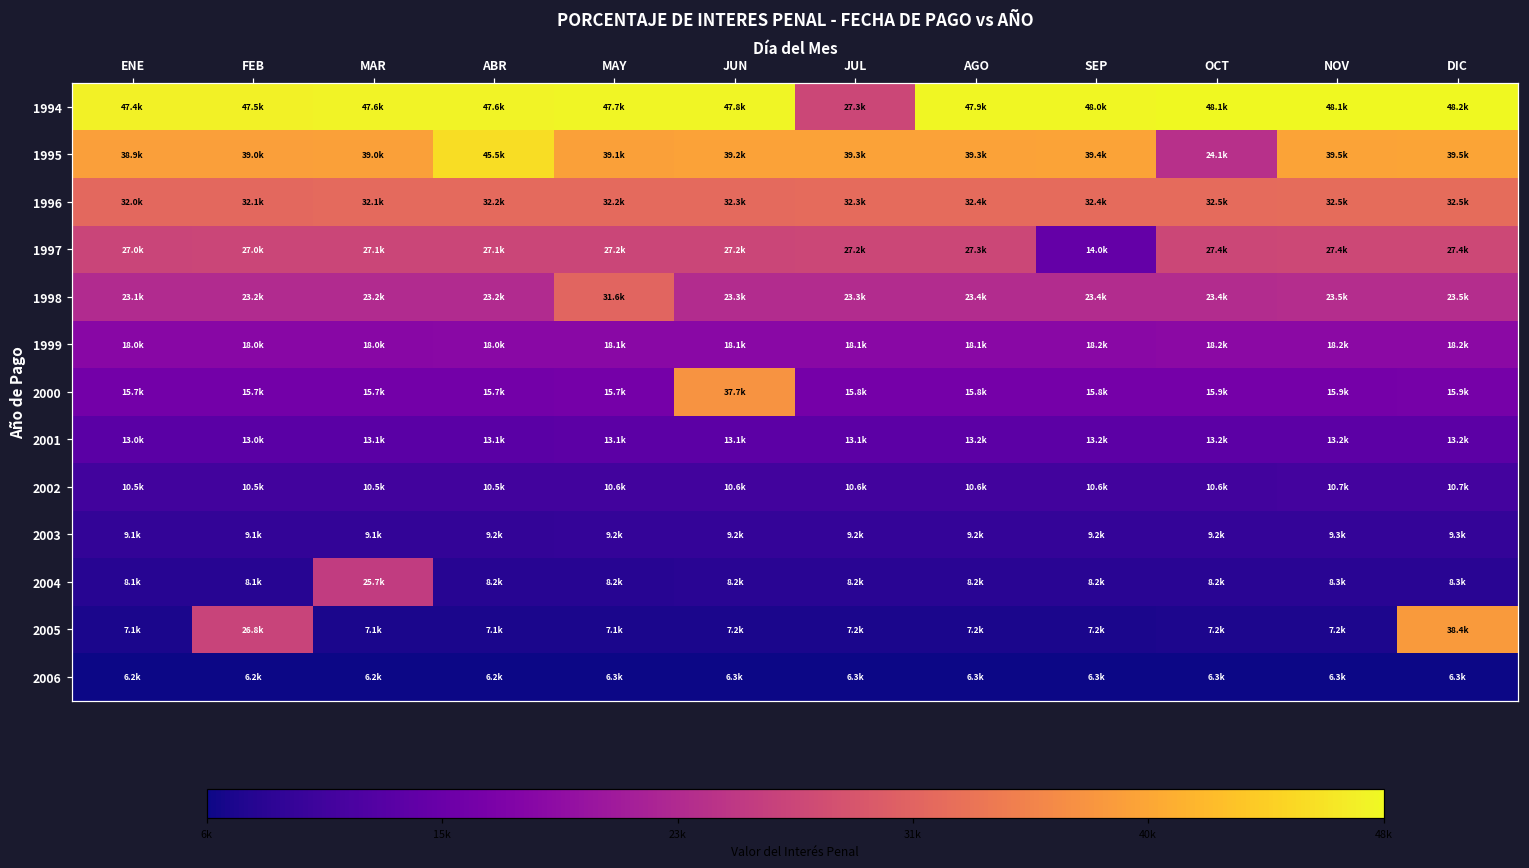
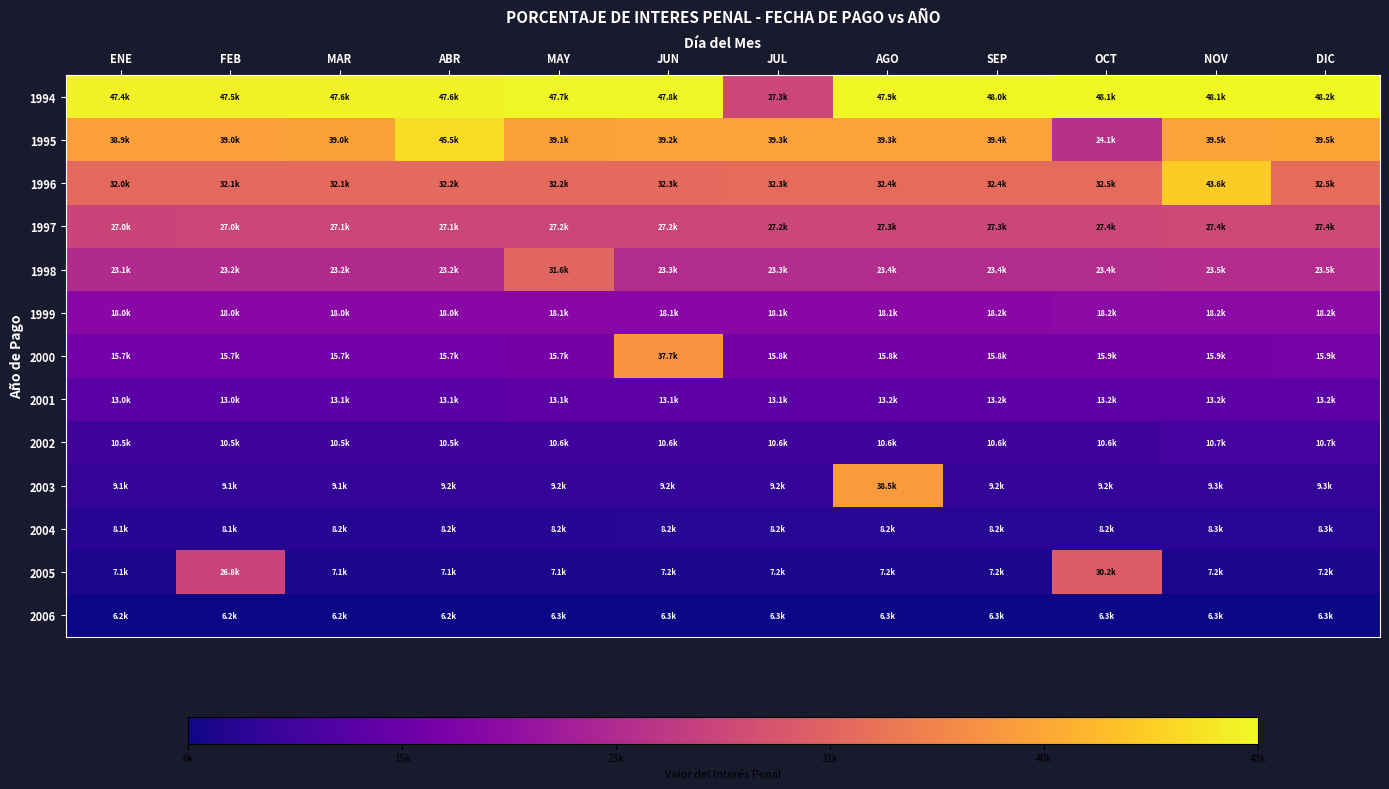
  {
    "1994": {
      "ENE": "47.4k",
      "FEB": "47.5k",
      "MAR": "47.6k",
      "ABR": "47.6k",
      "MAY": "47.7k",
      "JUN": "47.8k",
      "JUL": "27.3k",
      "AGO": "47.9k",
      "SEP": "48.0k",
      "OCT": "48.1k",
      "NOV": "48.1k",
      "DIC": "48.2k"
    },
    "1995": {
      "ENE": "38.9k",
      "FEB": "39.0k",
      "MAR": "39.0k",
      "ABR": "45.5k",
      "MAY": "39.1k",
      "JUN": "39.2k",
      "JUL": "39.3k",
      "AGO": "39.3k",
      "SEP": "39.4k",
      "OCT": "24.1k",
      "NOV": "39.5k",
      "DIC": "39.5k"
    },
    "1996": {
      "ENE": "32.0k",
      "FEB": "32.1k",
      "MAR": "32.1k",
      "ABR": "32.2k",
      "MAY": "32.2k",
      "JUN": "32.3k",
      "JUL": "32.3k",
      "AGO": "32.4k",
      "SEP": "32.4k",
      "OCT": "32.5k",
-     "NOV": "32.5k",
+     "NOV": "43.6k",
      "DIC": "32.5k"
    },
    "1997": {
      "ENE": "27.0k",
      "FEB": "27.0k",
      "MAR": "27.1k",
      "ABR": "27.1k",
      "MAY": "27.2k",
      "JUN": "27.2k",
      "JUL": "27.2k",
      "AGO": "27.3k",
-     "SEP": "14.0k",
+     "SEP": "27.3k",
      "OCT": "27.4k",
      "NOV": "27.4k",
      "DIC": "27.4k"
    },
    "1998": {
      "ENE": "23.1k",
      "FEB": "23.2k",
      "MAR": "23.2k",
      "ABR": "23.2k",
      "MAY": "31.6k",
      "JUN": "23.3k",
      "JUL": "23.3k",
      "AGO": "23.4k",
      "SEP": "23.4k",
      "OCT": "23.4k",
      "NOV": "23.5k",
      "DIC": "23.5k"
    },
    "1999": {
      "ENE": "18.0k",
      "FEB": "18.0k",
      "MAR": "18.0k",
      "ABR": "18.0k",
      "MAY": "18.1k",
      "JUN": "18.1k",
      "JUL": "18.1k",
      "AGO": "18.1k",
      "SEP": "18.2k",
      "OCT": "18.2k",
      "NOV": "18.2k",
      "DIC": "18.2k"
    },
    "2000": {
      "ENE": "15.7k",
      "FEB": "15.7k",
      "MAR": "15.7k",
      "ABR": "15.7k",
      "MAY": "15.7k",
      "JUN": "37.7k",
      "JUL": "15.8k",
      "AGO": "15.8k",
      "SEP": "15.8k",
      "OCT": "15.9k",
      "NOV": "15.9k",
      "DIC": "15.9k"
    },
    "2001": {
      "ENE": "13.0k",
      "FEB": "13.0k",
      "MAR": "13.1k",
      "ABR": "13.1k",
      "MAY": "13.1k",
      "JUN": "13.1k",
      "JUL": "13.1k",
      "AGO": "13.2k",
      "SEP": "13.2k",
      "OCT": "13.2k",
      "NOV": "13.2k",
      "DIC": "13.2k"
    },
    "2002": {
      "ENE": "10.5k",
      "FEB": "10.5k",
      "MAR": "10.5k",
      "ABR": "10.5k",
      "MAY": "10.6k",
      "JUN": "10.6k",
      "JUL": "10.6k",
      "AGO": "10.6k",
      "SEP": "10.6k",
      "OCT": "10.6k",
      "NOV": "10.7k",
      "DIC": "10.7k"
    },
    "2003": {
      "ENE": "9.1k",
      "FEB": "9.1k",
      "MAR": "9.1k",
      "ABR": "9.2k",
      "MAY": "9.2k",
      "JUN": "9.2k",
      "JUL": "9.2k",
-     "AGO": "9.2k",
+     "AGO": "38.5k",
      "SEP": "9.2k",
      "OCT": "9.2k",
      "NOV": "9.3k",
      "DIC": "9.3k"
    },
    "2004": {
      "ENE": "8.1k",
      "FEB": "8.1k",
-     "MAR": "25.7k",
+     "MAR": "8.2k",
      "ABR": "8.2k",
      "MAY": "8.2k",
      "JUN": "8.2k",
      "JUL": "8.2k",
      "AGO": "8.2k",
      "SEP": "8.2k",
      "OCT": "8.2k",
      "NOV": "8.3k",
      "DIC": "8.3k"
    },
    "2005": {
      "ENE": "7.1k",
      "FEB": "26.8k",
      "MAR": "7.1k",
      "ABR": "7.1k",
      "MAY": "7.1k",
      "JUN": "7.2k",
      "JUL": "7.2k",
      "AGO": "7.2k",
      "SEP": "7.2k",
-     "OCT": "7.2k",
+     "OCT": "30.2k",
      "NOV": "7.2k",
-     "DIC": "38.4k"
+     "DIC": "7.2k"
    },
    "2006": {
      "ENE": "6.2k",
      "FEB": "6.2k",
      "MAR": "6.2k",
      "ABR": "6.2k",
      "MAY": "6.3k",
      "JUN": "6.3k",
      "JUL": "6.3k",
      "AGO": "6.3k",
      "SEP": "6.3k",
      "OCT": "6.3k",
      "NOV": "6.3k",
      "DIC": "6.3k"
    }
  }
